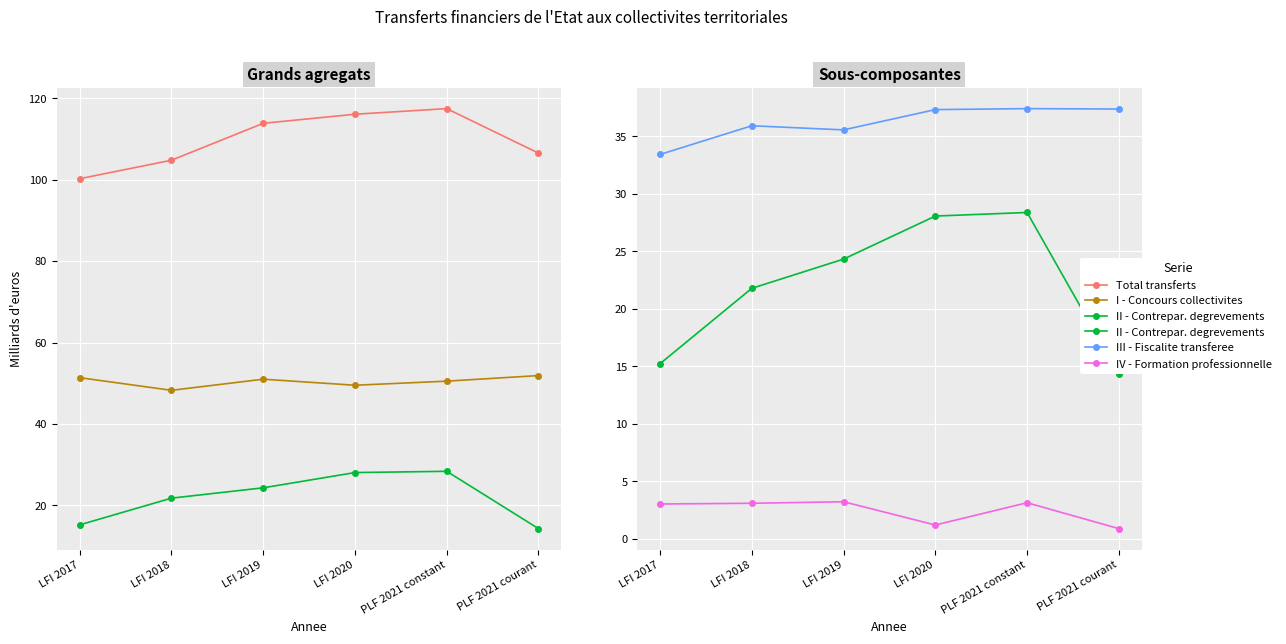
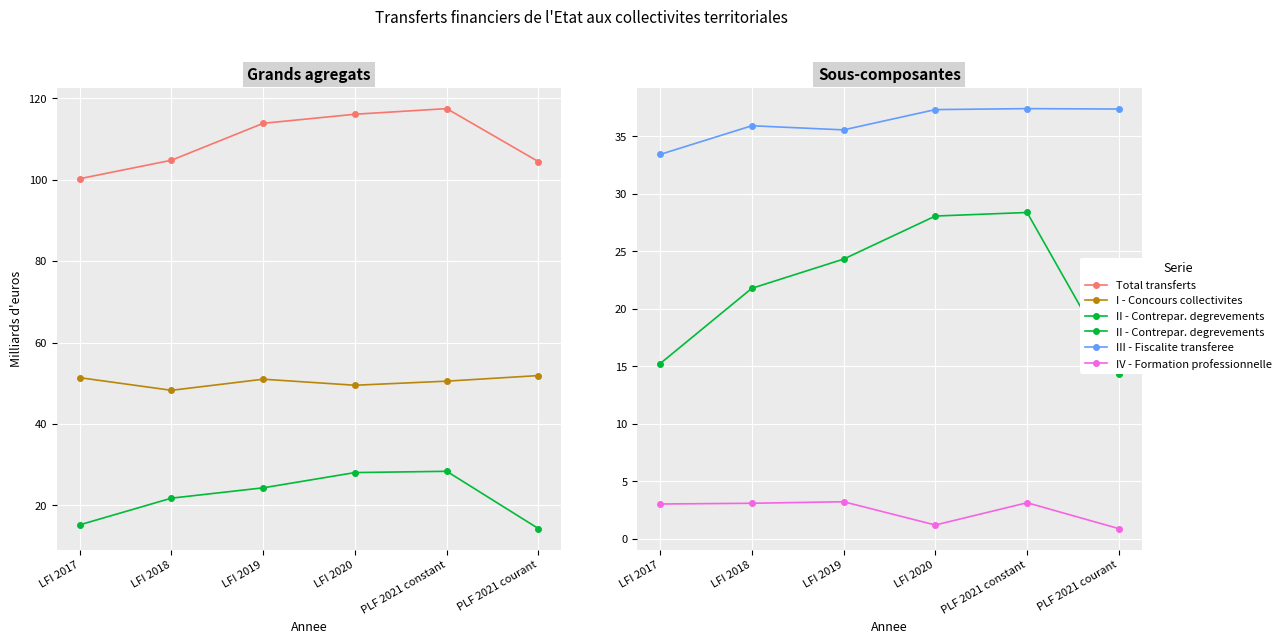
  {
    "Grands agregats": {
      "Total transferts": {
        "LFI 2017": 100,
        "LFI 2018": 105,
        "LFI 2019": 114,
        "LFI 2020": 116,
        "PLF 2021 constant": 117,
-       "PLF 2021 courant": 107
+       "PLF 2021 courant": 104
      },
      "I - Concours collectivites": {
        "LFI 2017": 51,
        "LFI 2018": 48,
        "LFI 2019": 51,
        "LFI 2020": 50,
        "PLF 2021 constant": 51,
        "PLF 2021 courant": 52
      },
      "II - Contrepar. degrevements": {
        "LFI 2017": 15,
        "LFI 2018": 22,
        "LFI 2019": 24,
        "LFI 2020": 28,
        "PLF 2021 constant": 28,
        "PLF 2021 courant": 14
      }
    },
    "Sous-composantes": {
      "II - Contrepar. degrevements": {
        "LFI 2017": 15.2,
        "LFI 2018": 21.8,
        "LFI 2019": 24.3,
        "LFI 2020": 28.1,
        "PLF 2021 constant": 28.4,
        "PLF 2021 courant": 14.3
      },
      "III - Fiscalite transferee": {
        "LFI 2017": 33.4,
        "LFI 2018": 35.9,
        "LFI 2019": 35.6,
        "LFI 2020": 37.3,
        "PLF 2021 constant": 37.4,
        "PLF 2021 courant": 37.4
      },
      "IV - Formation professionnelle": {
        "LFI 2017": 3.0,
        "LFI 2018": 3.1,
        "LFI 2019": 3.2,
        "LFI 2020": 1.2,
        "PLF 2021 constant": 3.1,
        "PLF 2021 courant": 0.9
      }
    }
  }
